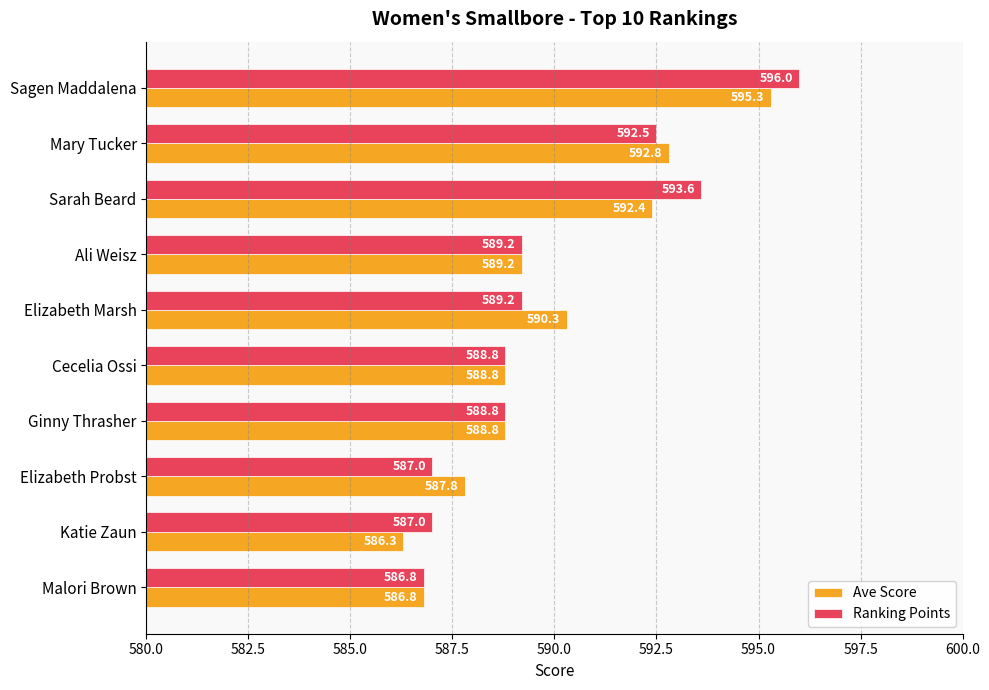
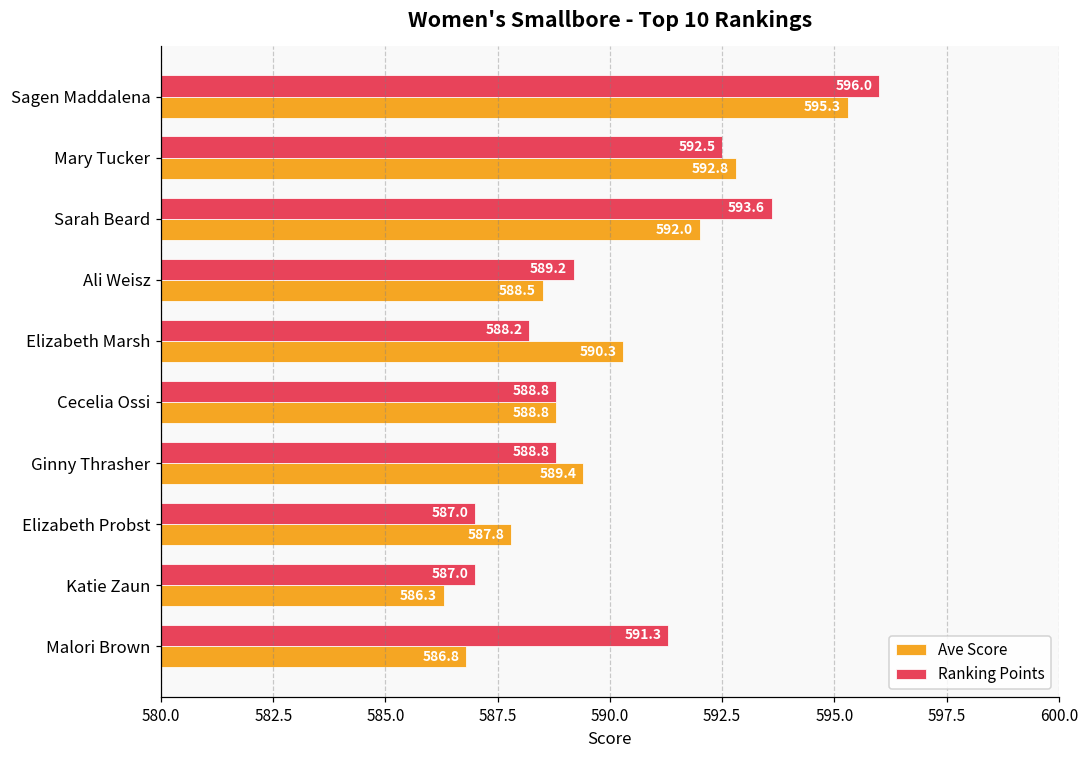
  {
    "Ave Score": {
      "Sagen Maddalena": 595.3,
      "Mary Tucker": 592.8,
-     "Sarah Beard": 592.4,
-     "Ali Weisz": 589.2,
+     "Sarah Beard": 592.0,
+     "Ali Weisz": 588.5,
      "Elizabeth Marsh": 590.3,
      "Cecelia Ossi": 588.8,
-     "Ginny Thrasher": 588.8,
+     "Ginny Thrasher": 589.4,
      "Elizabeth Probst": 587.8,
      "Katie Zaun": 586.3,
      "Malori Brown": 586.8
    },
    "Ranking Points": {
      "Sagen Maddalena": 596.0,
      "Mary Tucker": 592.5,
      "Sarah Beard": 593.6,
      "Ali Weisz": 589.2,
-     "Elizabeth Marsh": 589.2,
+     "Elizabeth Marsh": 588.2,
      "Cecelia Ossi": 588.8,
      "Ginny Thrasher": 588.8,
      "Elizabeth Probst": 587.0,
      "Katie Zaun": 587.0,
-     "Malori Brown": 586.8
+     "Malori Brown": 591.3
    }
  }
